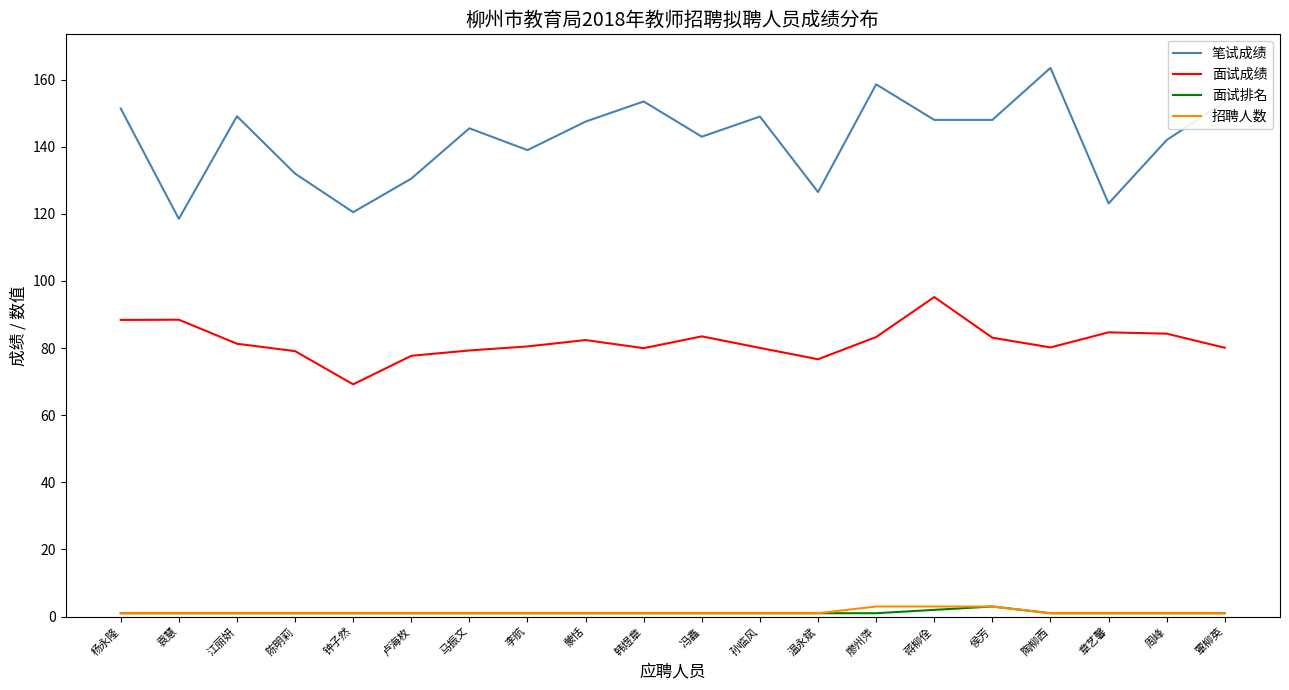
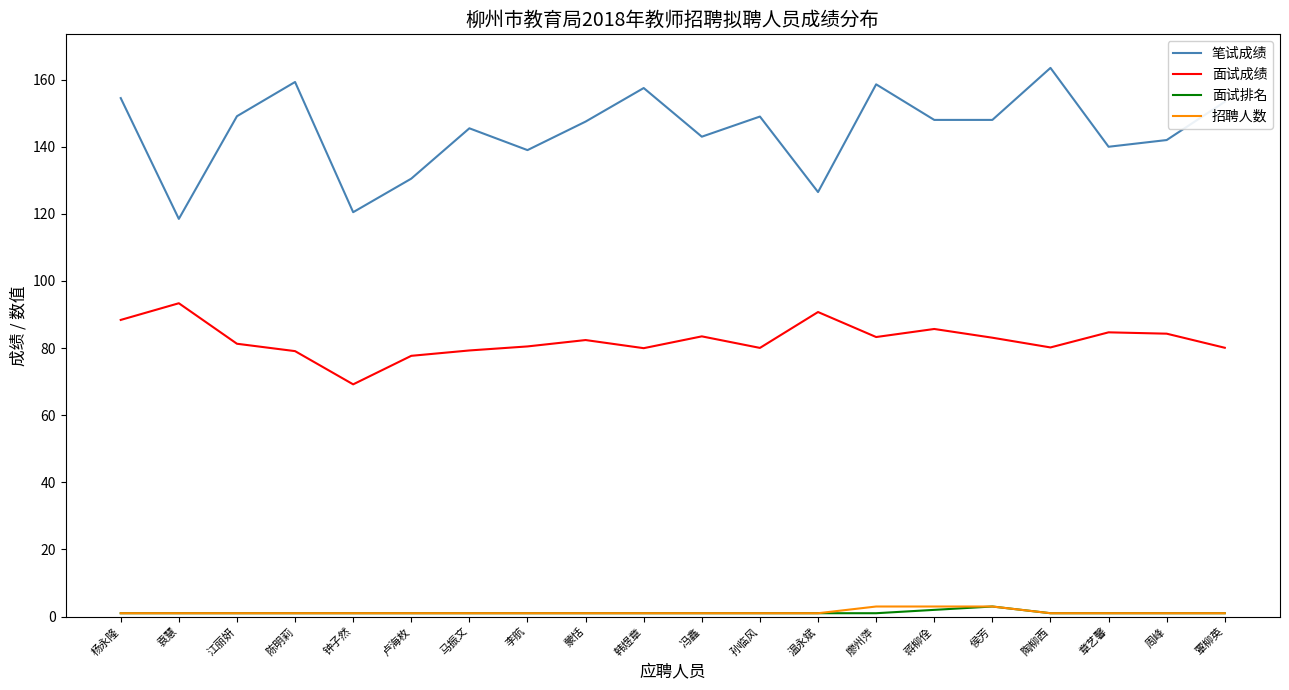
  {
    "笔试成绩": {
-     "杨永隆": 151,
+     "杨永隆": 155,
      "袁慧": 119,
      "江丽妍": 149,
-     "陈明莉": 132,
+     "陈明莉": 159,
      "钟子然": 121,
      "卢海枚": 131,
      "马振文": 146,
      "李航": 139,
      "蒙恬": 148,
-     "韩煜章": 154,
+     "韩煜章": 158,
      "冯鑫": 143,
      "孙临风": 149,
      "温永斌": 127,
      "廖州萍": 159,
      "蒋柳佺": 148,
      "侯芳": 148,
      "陶柳西": 164,
-     "章艺馨": 123,
+     "章艺馨": 140,
      "周峰": 142
    },
    "面试成绩": {
      "杨永隆": 88,
-     "袁慧": 88,
+     "袁慧": 93,
      "江丽妍": 81,
      "陈明莉": 79,
      "钟子然": 69,
      "卢海枚": 78,
      "马振文": 79,
      "李航": 81,
      "蒙恬": 82,
      "韩煜章": 80,
      "冯鑫": 84,
      "孙临风": 80,
-     "温永斌": 77,
+     "温永斌": 91,
      "廖州萍": 83,
-     "蒋柳佺": 95,
+     "蒋柳佺": 86,
      "侯芳": 83,
      "陶柳西": 80,
      "章艺馨": 85,
      "周峰": 84,
      "覃柳英": 80
    },
    "面试排名": {
      "廖州萍": 1,
      "蒋柳佺": 2
    },
    "招聘人数": {
      "廖州萍": 3,
      "蒋柳佺": 3
    }
  }
